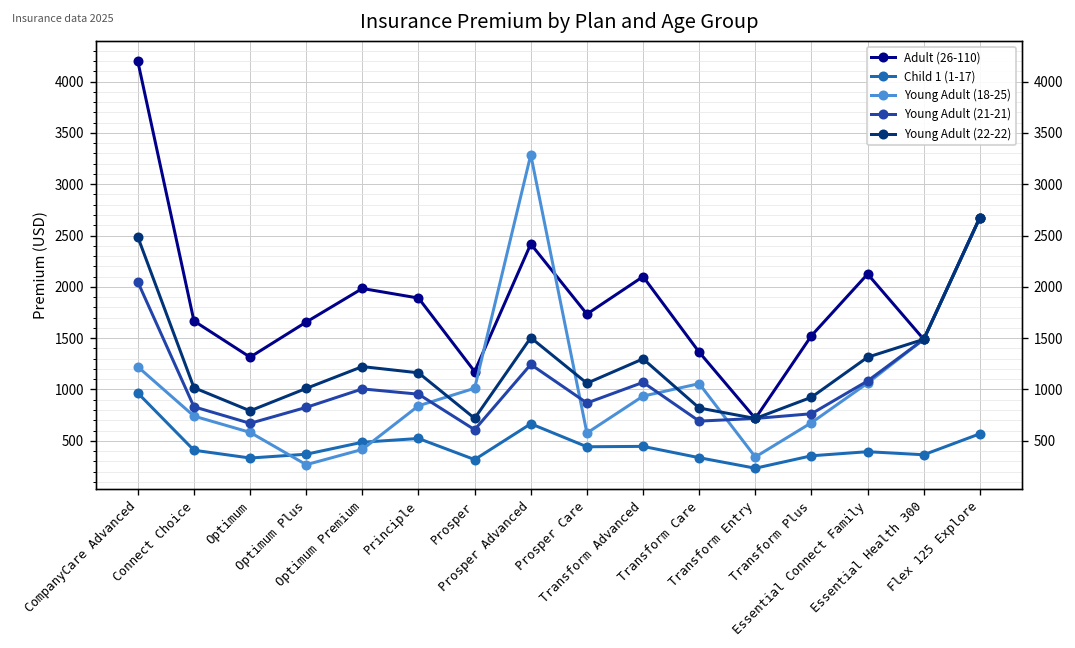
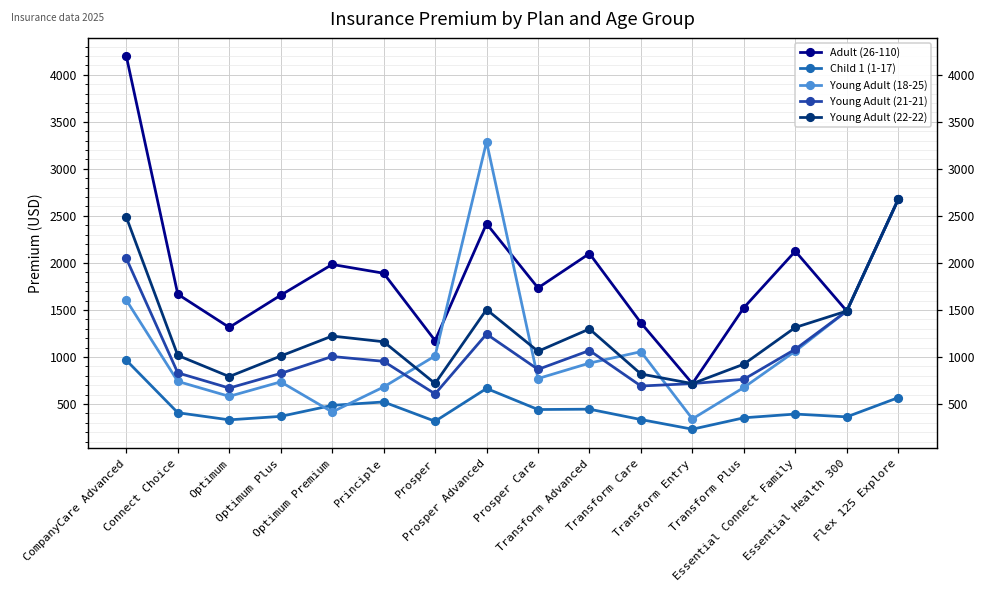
  {
    "Young Adult (18-25)": {
-     "CompanyCare Advanced": 1200,
+     "CompanyCare Advanced": 1600,
      "Connect Choice": 700,
      "Optimum": 600,
-     "Optimum Plus": 300,
+     "Optimum Plus": 700,
      "Optimum Premium": 400,
-     "Principle": 800,
+     "Principle": 700,
      "Prosper": 1000,
      "Prosper Advanced": 3300,
-     "Prosper Care": 600,
+     "Prosper Care": 800,
      "Transform Advanced": 900,
      "Transform Care": 1100,
      "Transform Entry": 300,
      "Transform Plus": 700
    }
  }
